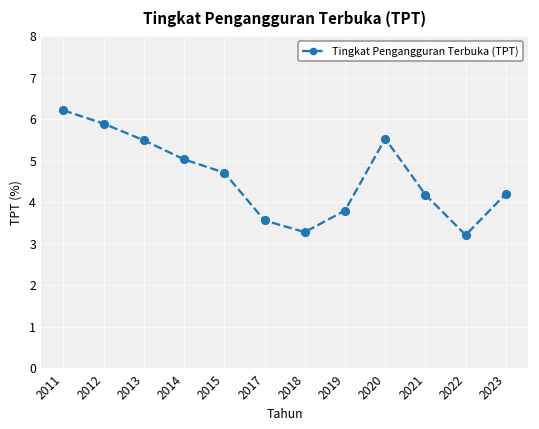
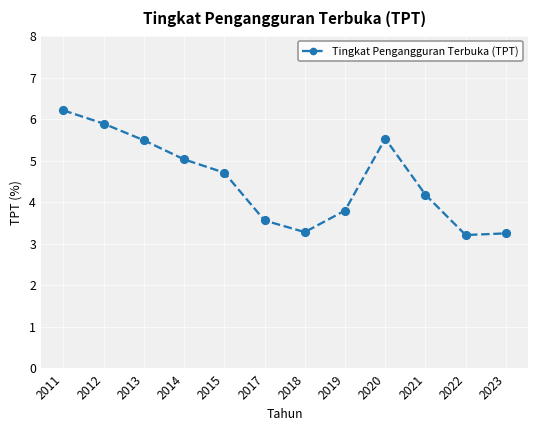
  {
    "2011": 6.2,
    "2012": 5.9,
    "2013": 5.5,
    "2014": 5.0,
    "2015": 4.7,
    "2017": 3.6,
    "2018": 3.3,
    "2019": 3.8,
    "2020": 5.5,
    "2021": 4.2,
    "2022": 3.2,
-   "2023": 4.2
+   "2023": 3.3
  }
